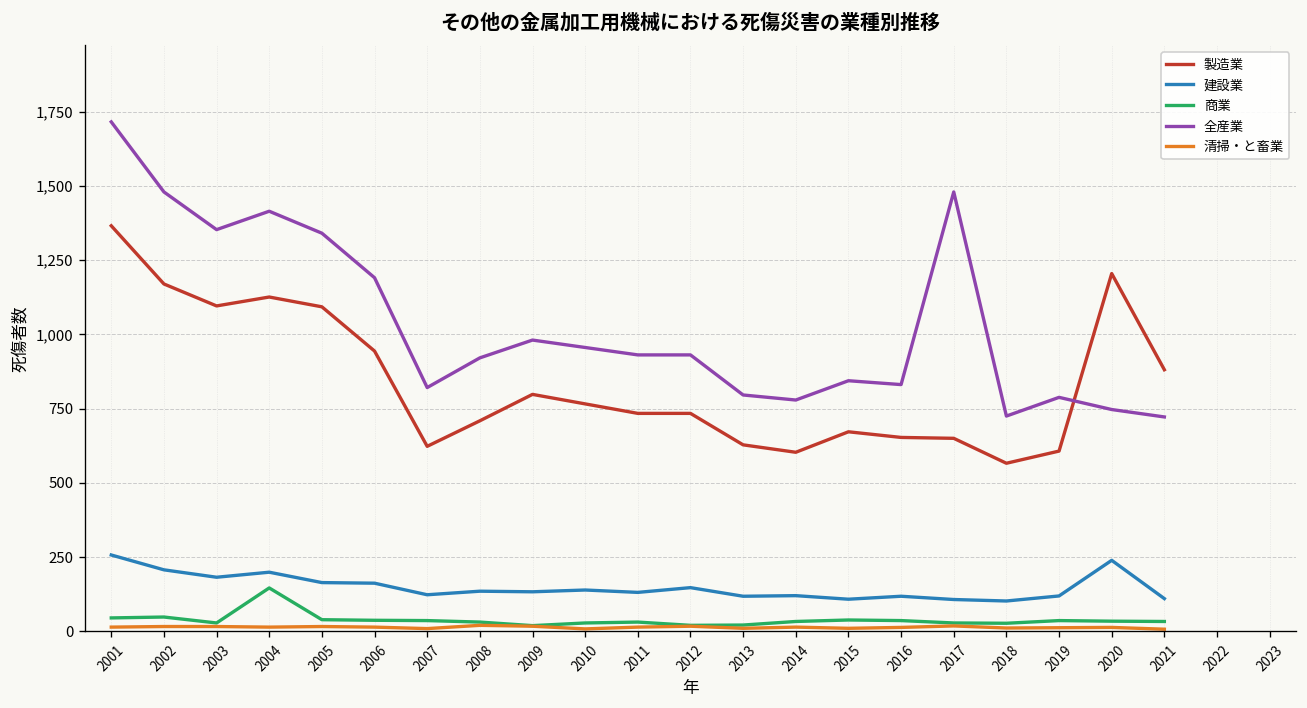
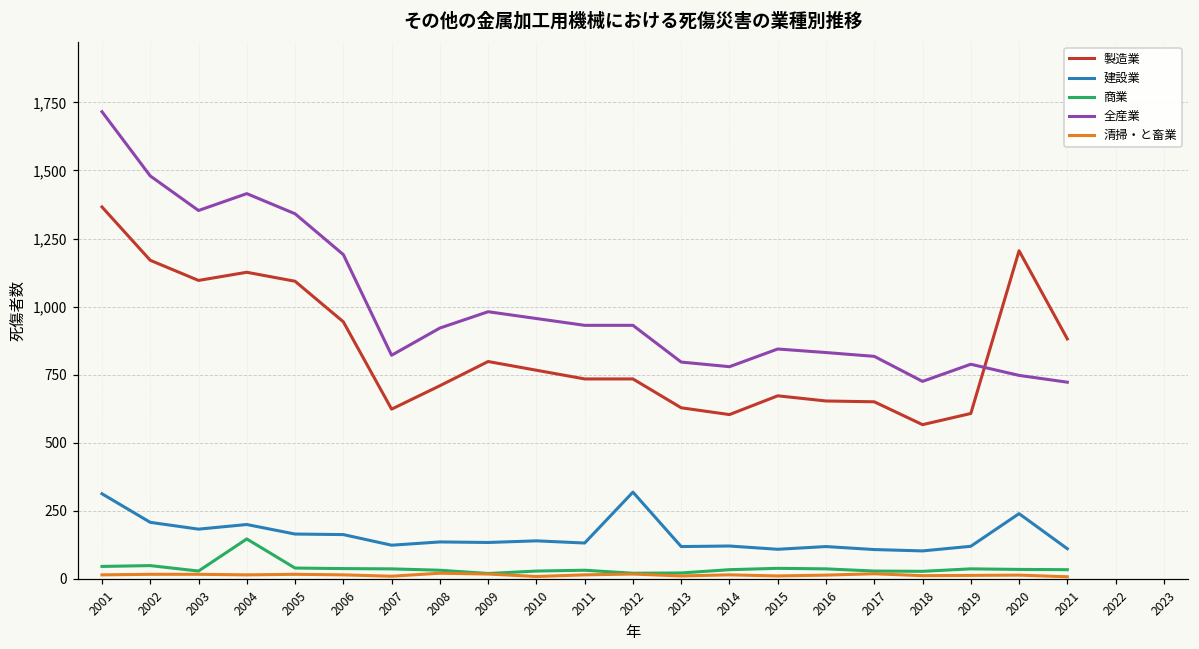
  {
    "製造業": {
      "2001": "1,370",
      "2002": "1,170",
      "2003": "1,100",
      "2004": "1,130",
      "2005": "1,090",
      "2006": "940",
      "2007": "620",
      "2008": "710",
      "2009": "800",
      "2010": "770",
      "2011": "730",
      "2012": "730",
      "2013": "630",
      "2014": "600",
      "2015": "670",
      "2016": "650",
      "2017": "650",
      "2018": "570",
      "2019": "610",
      "2020": "1,210",
      "2021": "880"
    },
    "建設業": {
-     "2001": "260",
+     "2001": "310",
      "2002": "210",
      "2003": "180",
      "2004": "200",
      "2005": "160",
      "2006": "160",
      "2007": "120",
      "2008": "140",
      "2009": "130",
      "2010": "140",
      "2011": "130",
-     "2012": "150",
+     "2012": "320",
      "2013": "120",
      "2014": "120",
      "2015": "110",
      "2016": "120",
      "2017": "110",
      "2018": "100",
      "2019": "120",
      "2020": "240",
      "2021": "110"
    },
    "商業": {
      "2001": "50",
      "2002": "50",
      "2003": "30",
      "2004": "150",
      "2005": "40",
      "2006": "40",
      "2007": "40",
      "2008": "30",
      "2010": "30",
      "2011": "30",
      "2013": "20",
      "2014": "30",
      "2015": "40",
      "2016": "40",
      "2018": "30",
      "2019": "40",
      "2020": "30",
      "2021": "30"
    },
    "全産業": {
      "2001": "1,720",
      "2002": "1,480",
      "2003": "1,350",
      "2004": "1,420",
      "2005": "1,340",
      "2006": "1,190",
      "2007": "820",
      "2008": "920",
      "2009": "980",
      "2010": "960",
      "2011": "930",
      "2012": "930",
      "2013": "800",
      "2014": "780",
      "2015": "840",
      "2016": "830",
-     "2017": "1,480",
+     "2017": "820",
      "2018": "730",
      "2019": "790",
      "2020": "750",
      "2021": "720"
    },
    "清掃・と畜業": {
      "2001": "10",
      "2002": "20",
      "2003": "20",
      "2004": "10",
      "2005": "20",
      "2006": "10",
      "2007": "10",
      "2008": "20",
      "2010": "10",
      "2011": "10",
      "2013": "10",
      "2014": "10",
      "2015": "10",
      "2016": "10",
      "2018": "10",
      "2019": "10",
      "2020": "10",
      "2021": "10"
    }
  }
